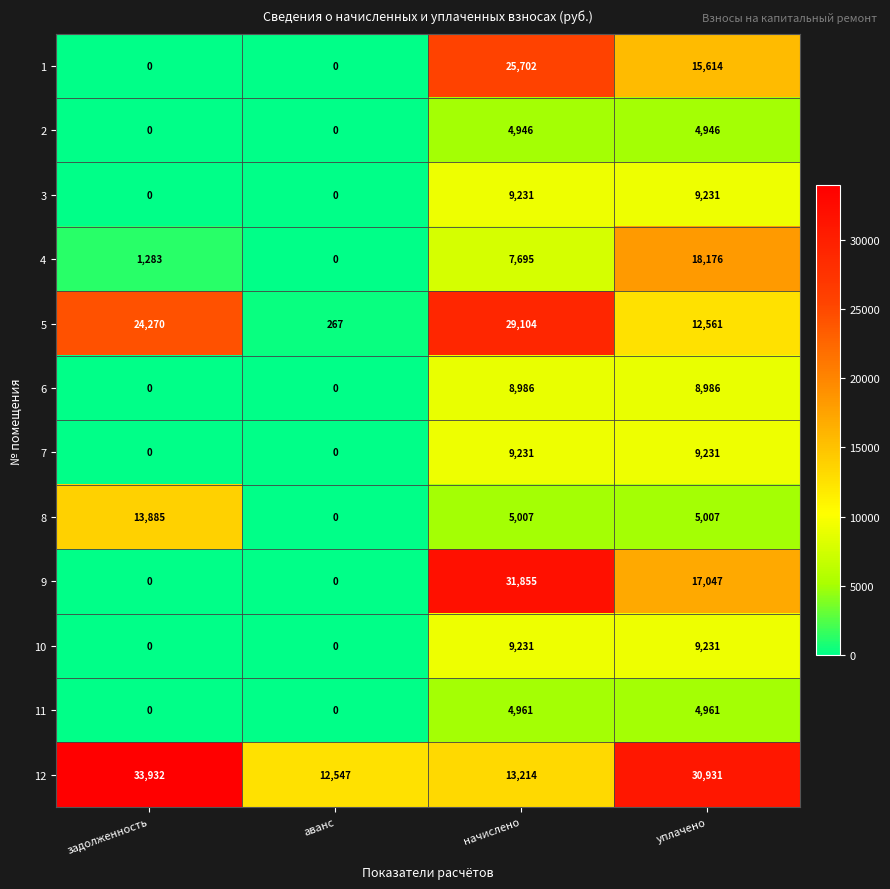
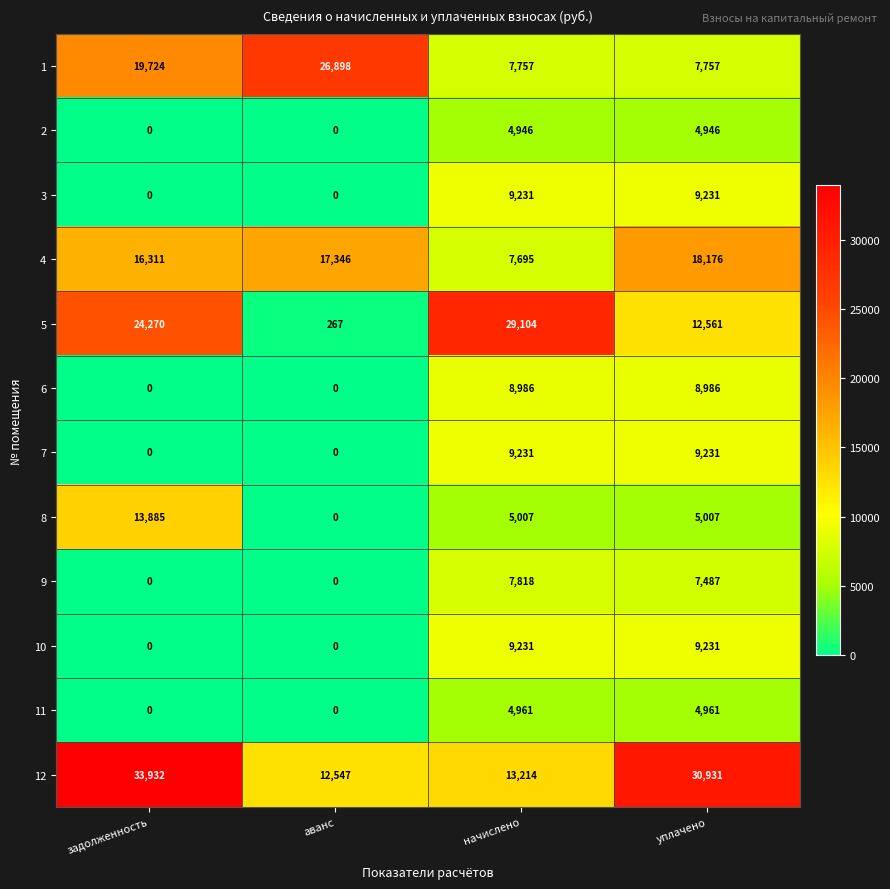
  {
    "1": {
-     "задолженность": "0",
-     "аванс": "0",
-     "начислено": "25,702",
-     "уплачено": "15,614"
+     "задолженность": "19,724",
+     "аванс": "26,898",
+     "начислено": "7,757",
+     "уплачено": "7,757"
    },
    "2": {
      "задолженность": "0",
      "аванс": "0",
      "начислено": "4,946",
      "уплачено": "4,946"
    },
    "3": {
      "задолженность": "0",
      "аванс": "0",
      "начислено": "9,231",
      "уплачено": "9,231"
    },
    "4": {
-     "задолженность": "1,283",
-     "аванс": "0",
+     "задолженность": "16,311",
+     "аванс": "17,346",
      "начислено": "7,695",
      "уплачено": "18,176"
    },
    "5": {
      "задолженность": "24,270",
      "аванс": "267",
      "начислено": "29,104",
      "уплачено": "12,561"
    },
    "6": {
      "задолженность": "0",
      "аванс": "0",
      "начислено": "8,986",
      "уплачено": "8,986"
    },
    "7": {
      "задолженность": "0",
      "аванс": "0",
      "начислено": "9,231",
      "уплачено": "9,231"
    },
    "8": {
      "задолженность": "13,885",
      "аванс": "0",
      "начислено": "5,007",
      "уплачено": "5,007"
    },
    "9": {
      "задолженность": "0",
      "аванс": "0",
-     "начислено": "31,855",
-     "уплачено": "17,047"
+     "начислено": "7,818",
+     "уплачено": "7,487"
    },
    "10": {
      "задолженность": "0",
      "аванс": "0",
      "начислено": "9,231",
      "уплачено": "9,231"
    },
    "11": {
      "задолженность": "0",
      "аванс": "0",
      "начислено": "4,961",
      "уплачено": "4,961"
    },
    "12": {
      "задолженность": "33,932",
      "аванс": "12,547",
      "начислено": "13,214",
      "уплачено": "30,931"
    }
  }
